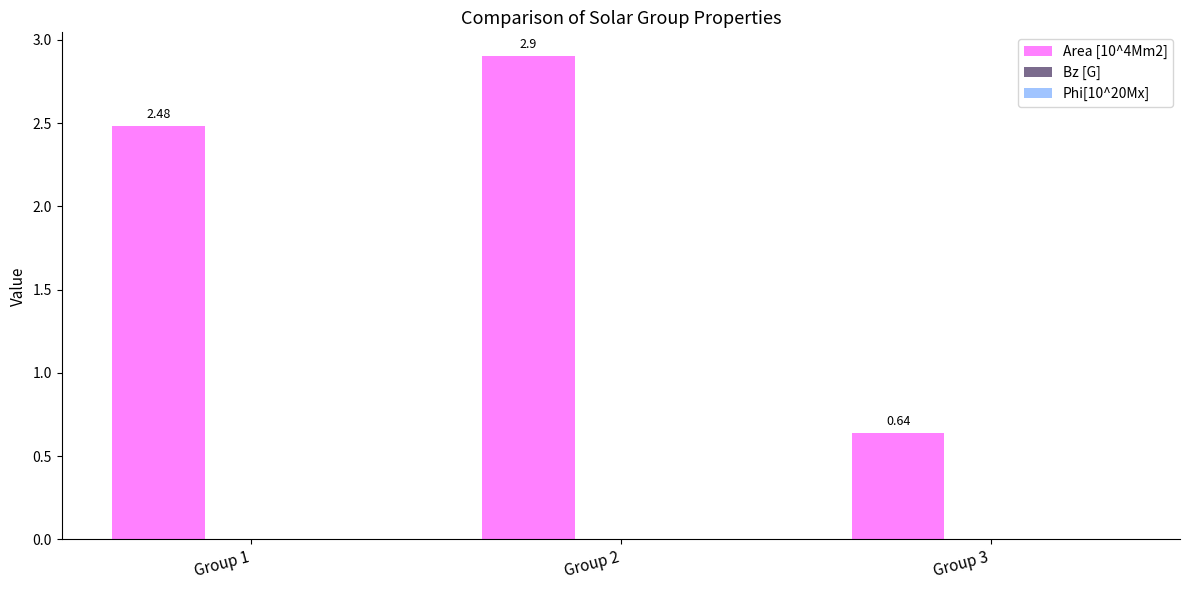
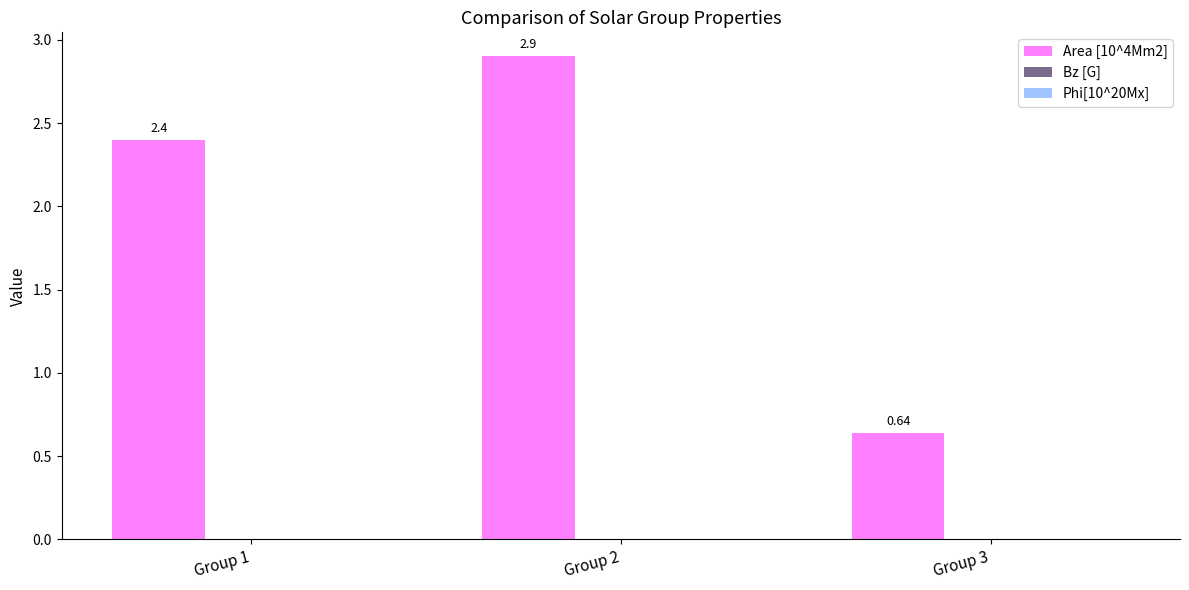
  {
    "Area [10^4Mm2]": {
-     "Group 1": 2.48,
+     "Group 1": 2.4,
      "Group 2": 2.9,
      "Group 3": 0.64
    },
    "Bz [G]": {
      "Group 1": 0.00,
      "Group 2": 0.00,
      "Group 3": 0.00
    },
    "Phi[10^20Mx]": {
      "Group 1": 0.00,
      "Group 2": 0.00,
      "Group 3": 0.00
    }
  }
